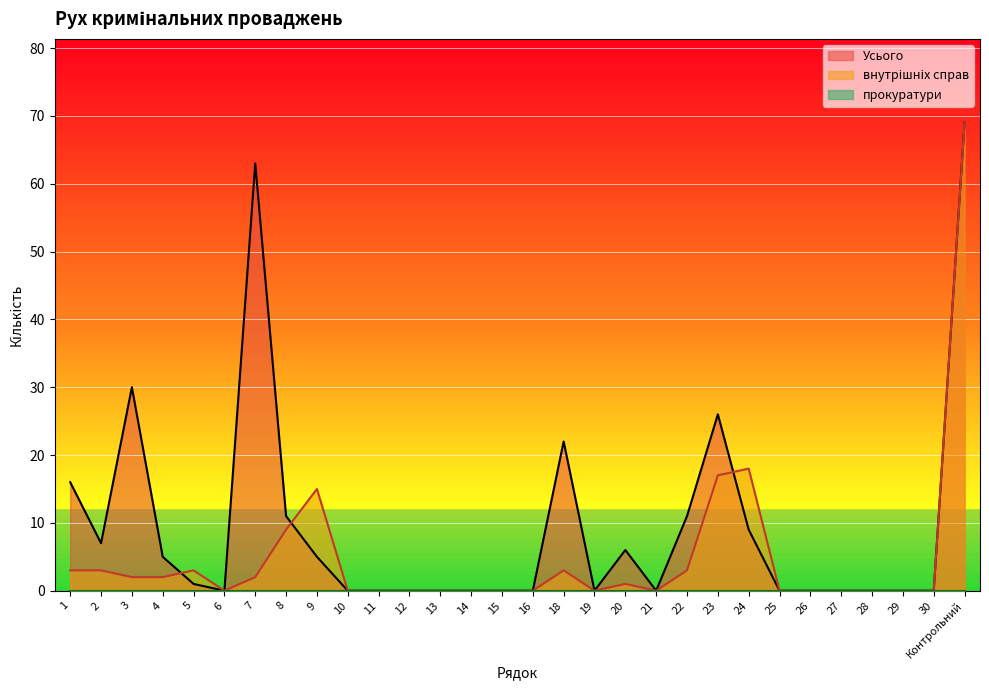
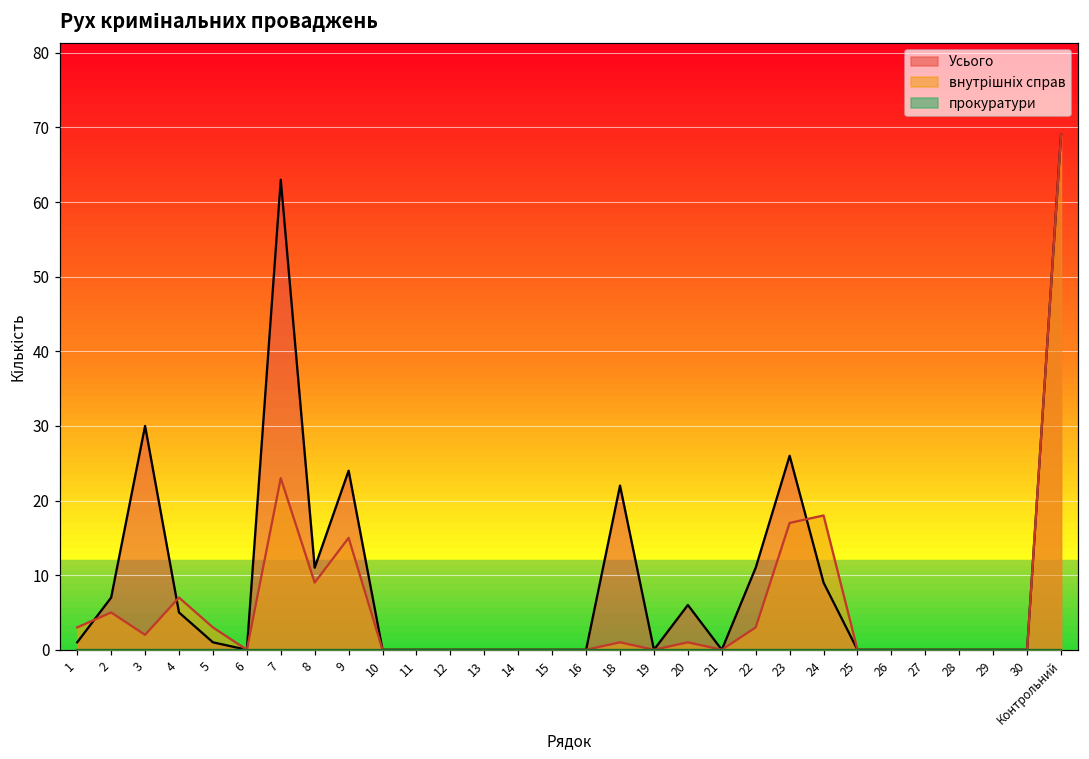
  {
    "Усього": {
-     "1": 16,
+     "1": 1,
      "2": 7,
      "3": 30,
      "4": 5,
      "5": 1,
      "7": 63,
      "8": 11,
-     "9": 5,
+     "9": 24,
      "18": 22,
      "20": 6,
      "22": 11,
      "23": 26,
      "24": 9
    },
    "внутрішніх справ": {
      "1": 3,
-     "2": 3,
+     "2": 5,
      "3": 2,
-     "4": 2,
+     "4": 7,
      "5": 3,
-     "7": 2,
+     "7": 23,
      "8": 9,
      "9": 15,
-     "18": 3,
+     "18": 1,
      "20": 1,
      "22": 3,
      "23": 17,
      "24": 18
    },
    "прокуратури": {
      "1": 0,
      "2": 0,
      "3": 0,
      "4": 0,
      "5": 0,
      "7": 0,
      "8": 0,
      "9": 0,
      "18": 0,
      "20": 0,
      "22": 0,
      "23": 0,
      "24": 0,
      "Контрольний": 0
    }
  }
